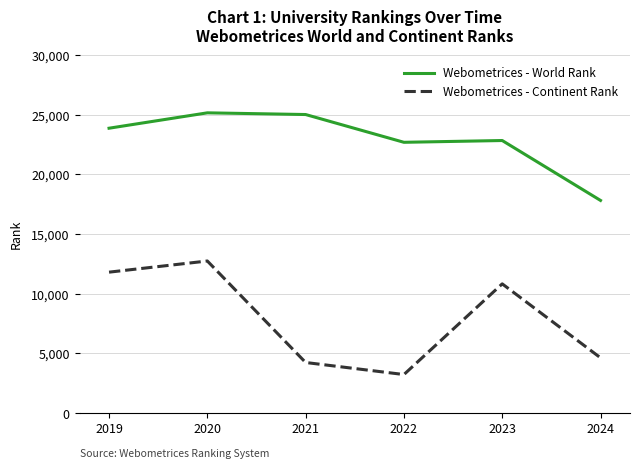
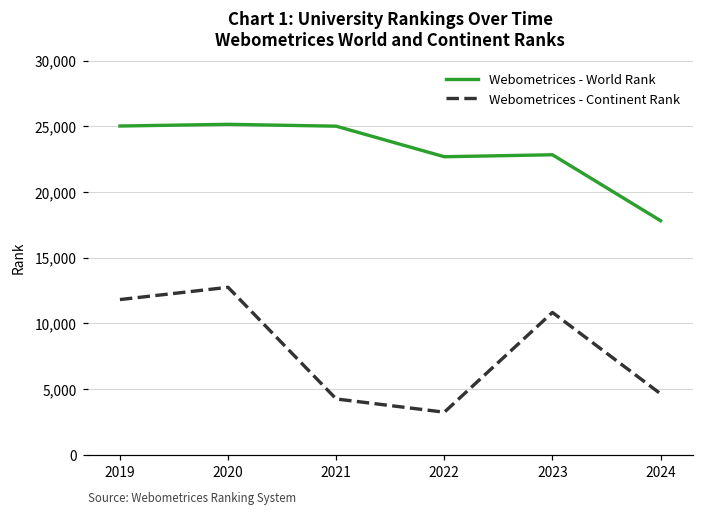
  {
    "Webometrices - World Rank": {
-     "2019": "23,900",
+     "2019": "25,000",
      "2020": "25,100",
      "2021": "25,000",
      "2022": "22,700",
      "2023": "22,800",
      "2024": "17,800"
    },
    "Webometrices - Continent Rank": {
      "2019": "11,800",
      "2020": "12,700",
      "2021": "4,200",
      "2022": "3,200",
      "2023": "10,800",
      "2024": "4,600"
    }
  }
